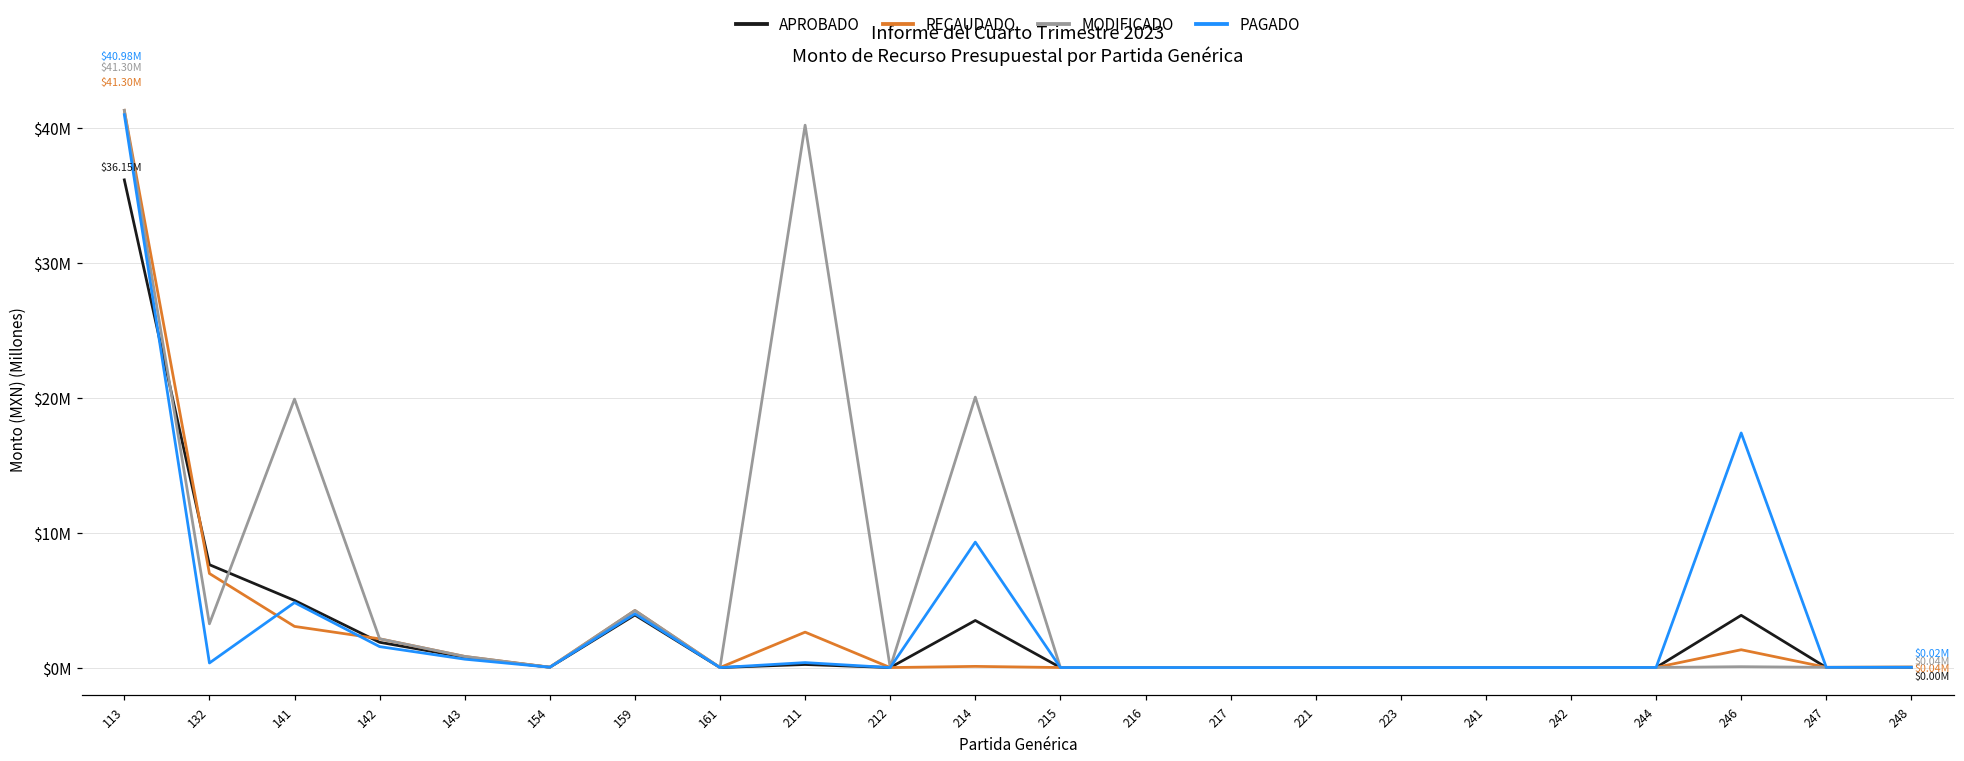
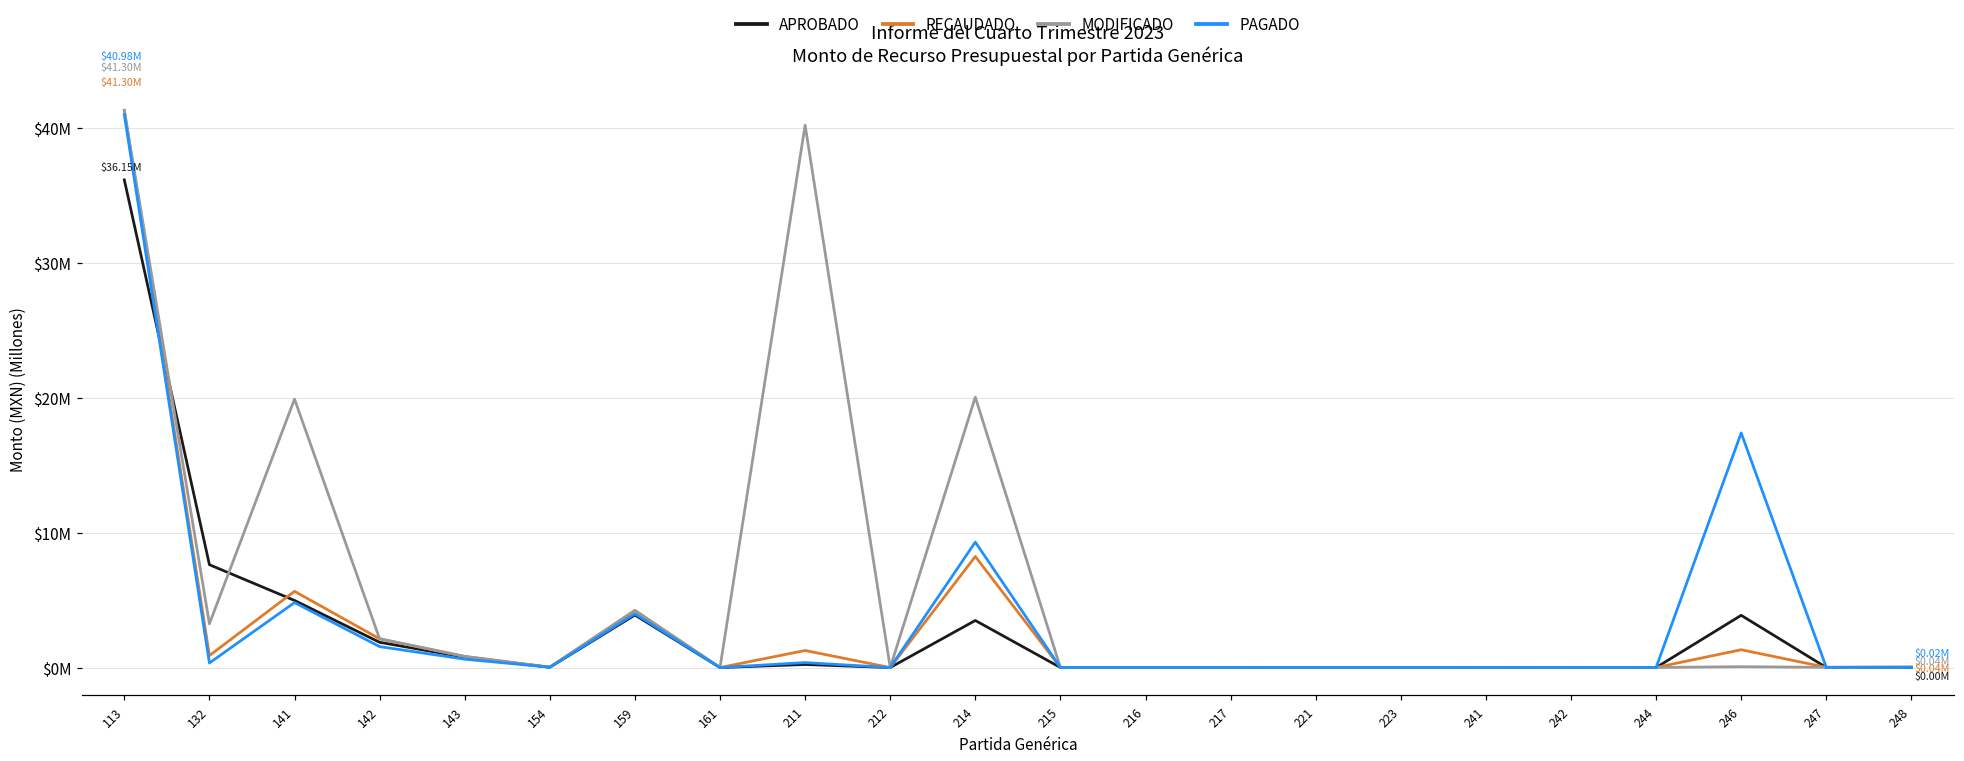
  {
    "APROBADO": {
      "113": "$36.15M"
    },
    "RECAUDADO": {
-     "132": "$7000000",
-     "141": "$3100000",
-     "211": "$2600000",
-     "214": "$100000",
+     "132": "$900000",
+     "141": "$5700000",
+     "211": "$1300000",
+     "214": "$8200000",
      "246": "$1300000"
    },
    "MODIFICADO": {
      "132": "$3200000",
      "141": "$19900000",
      "211": "$40200000",
      "214": "$20000000",
      "246": "$100000"
    },
    "PAGADO": {
      "113": "$41000000",
      "132": "$300000",
      "142": "$1600000",
      "214": "$9300000",
      "246": "$17400000"
    }
  }
